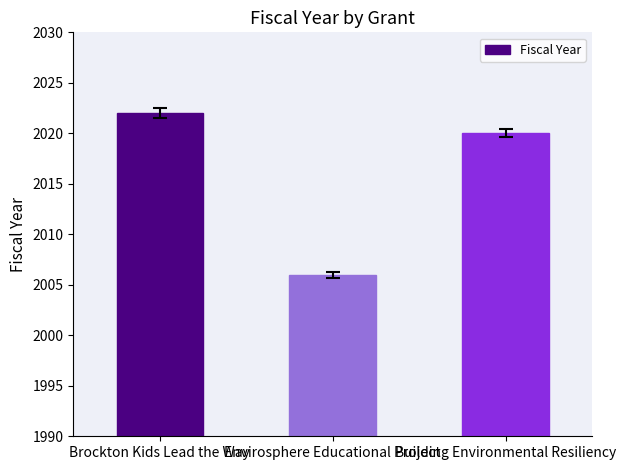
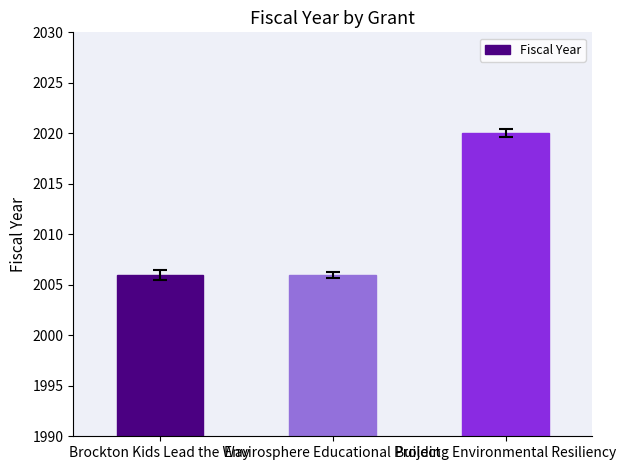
  {
    "Fiscal Year": {
-     "Brockton Kids Lead the Way": 2022
+     "Brockton Kids Lead the Way": 2006
    }
  }
